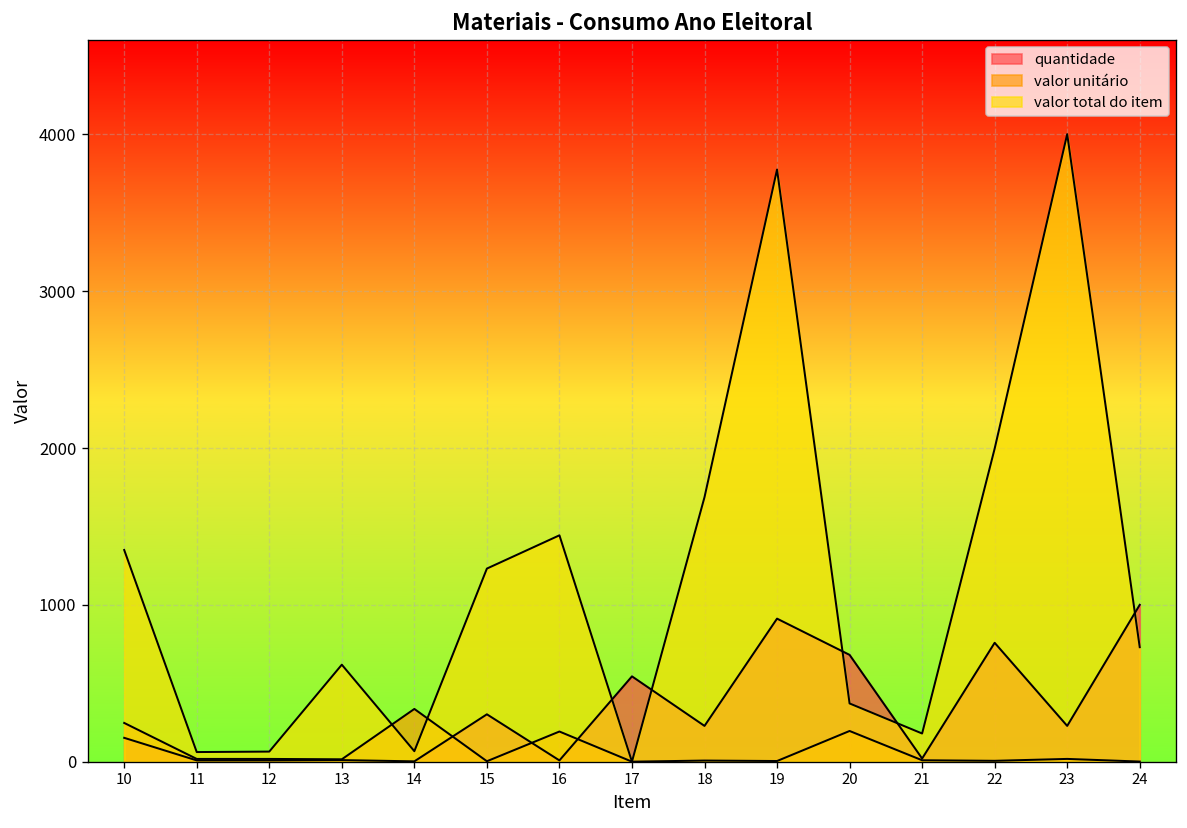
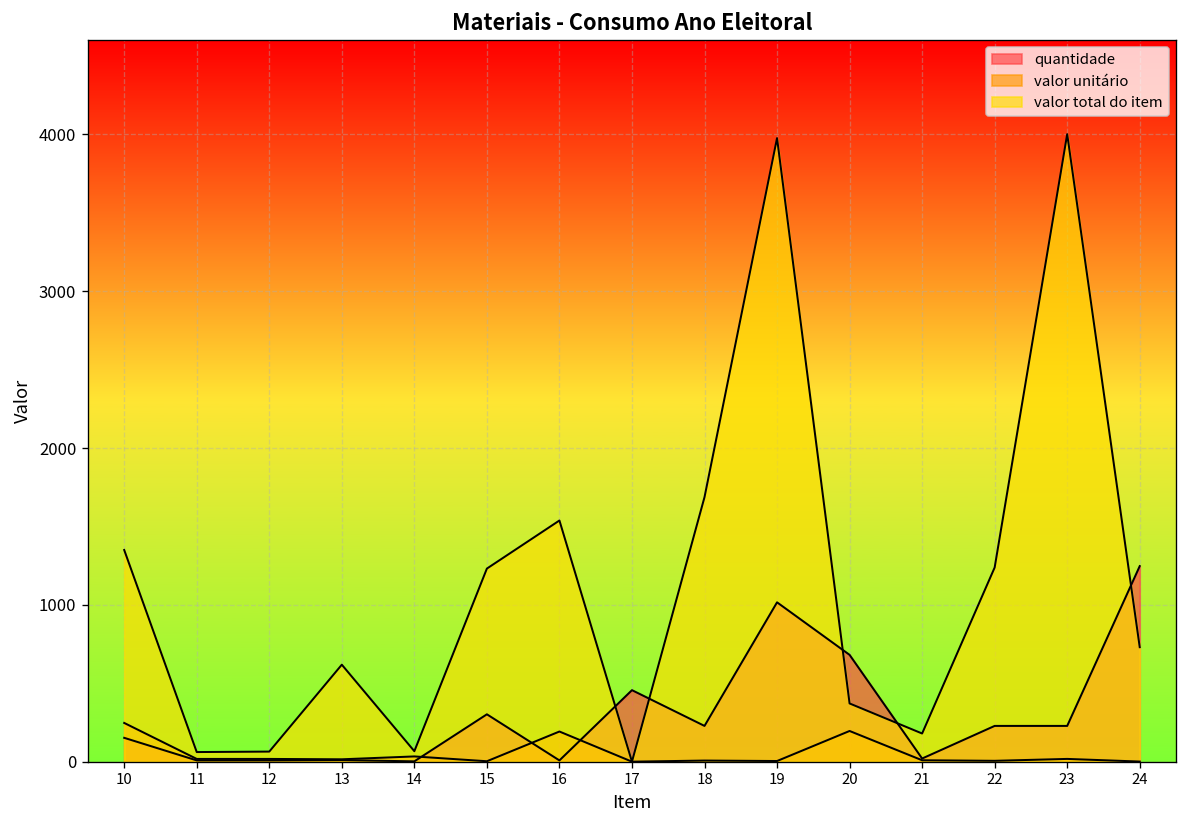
  {
    "quantidade": {
      "10": 150,
      "14": 0,
      "15": 300,
      "16": 10,
-     "17": 540,
+     "17": 460,
      "18": 230,
-     "19": 910,
+     "19": 1020,
      "20": 680,
-     "22": 760,
+     "22": 230,
      "23": 230,
-     "24": 1000
+     "24": 1250
    },
    "valor unitário": {
      "10": 250,
-     "14": 340,
+     "14": 30,
      "15": 0,
      "16": 190,
      "18": 10,
      "19": 0,
      "20": 200,
      "22": 10,
      "23": 20,
      "24": 0
    },
    "valor total do item": {
      "10": 1350,
      "11": 60,
      "12": 60,
      "13": 620,
      "14": 70,
      "15": 1230,
-     "16": 1440,
+     "16": 1540,
      "18": 1690,
-     "19": 3780,
+     "19": 3980,
      "20": 370,
      "21": 180,
-     "22": 2000,
+     "22": 1240,
      "23": 4000,
      "24": 730
    }
  }
